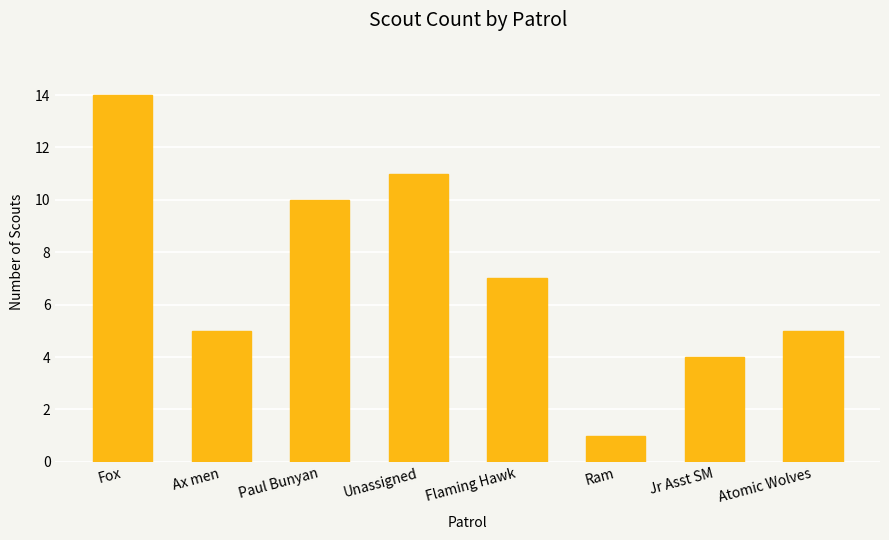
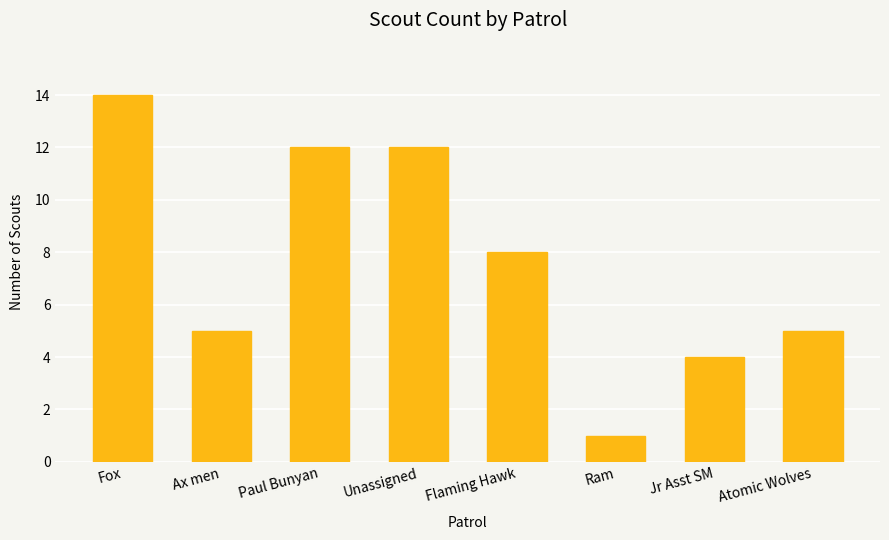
  {
    "Fox": 14,
    "Ax men": 5,
-   "Paul Bunyan": 10,
-   "Unassigned": 11,
-   "Flaming Hawk": 7,
+   "Paul Bunyan": 12,
+   "Unassigned": 12,
+   "Flaming Hawk": 8,
    "Ram": 1,
    "Jr Asst SM": 4,
    "Atomic Wolves": 5
  }
